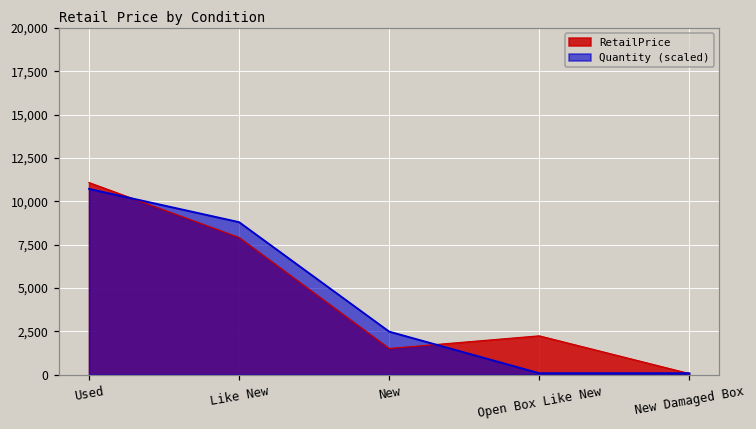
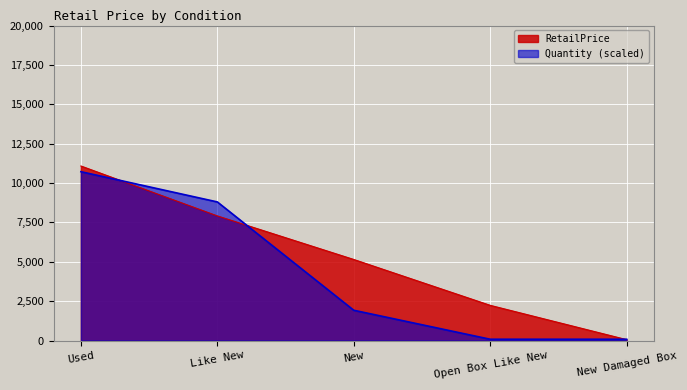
  {
    "RetailPrice": {
      "Used": "11,100",
      "Like New": "7,900",
-     "New": "1,500",
+     "New": "5,100",
      "Open Box Like New": "2,200"
    },
    "Quantity (scaled)": {
      "Used": "10,700",
      "Like New": "8,800",
-     "New": "2,500",
+     "New": "1,900",
      "Open Box Like New": "100"
    }
  }
